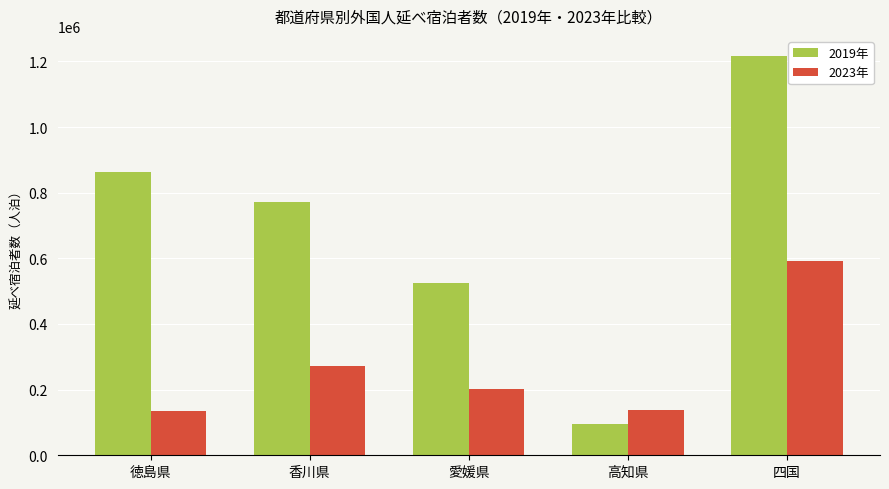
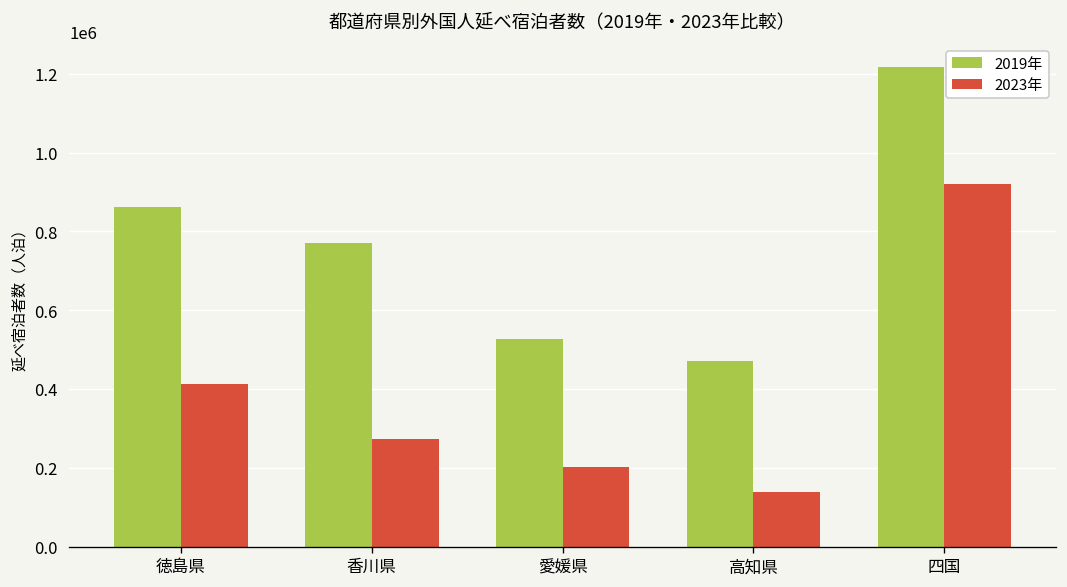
  {
    "2019年": {
      "徳島県": 860000,
      "香川県": 770000,
      "愛媛県": 530000,
-     "高知県": 100000,
+     "高知県": 470000,
      "四国": 1220000
    },
    "2023年": {
-     "徳島県": 130000,
+     "徳島県": 410000,
      "香川県": 270000,
      "愛媛県": 200000,
      "高知県": 140000,
-     "四国": 590000
+     "四国": 920000
    }
  }
